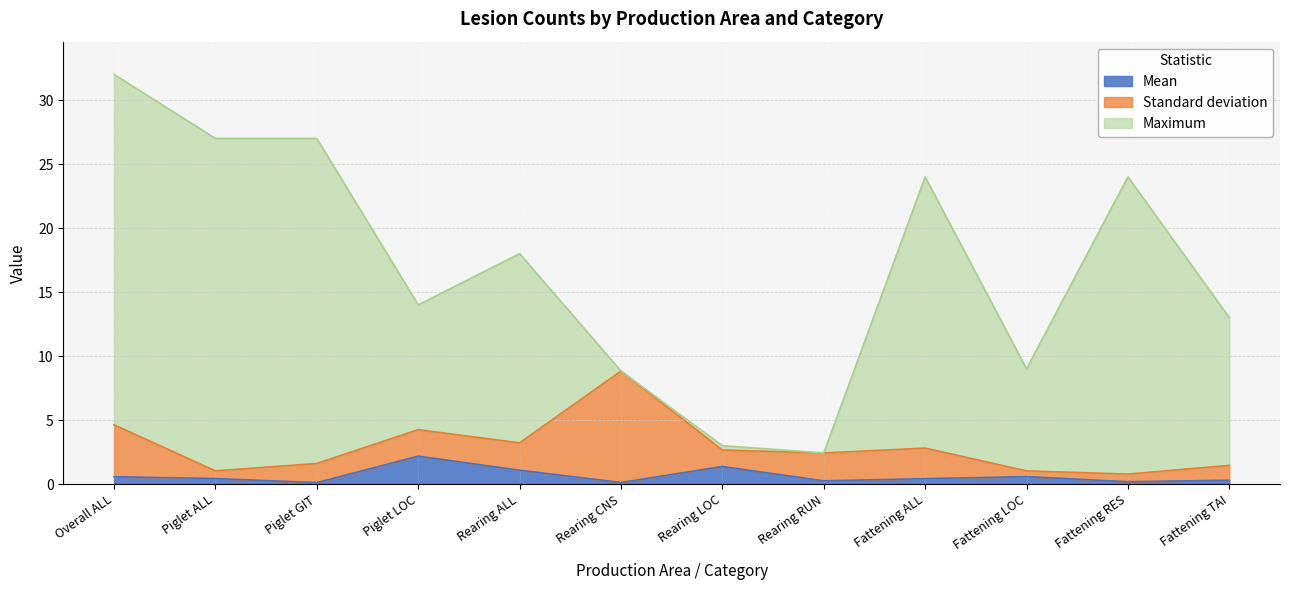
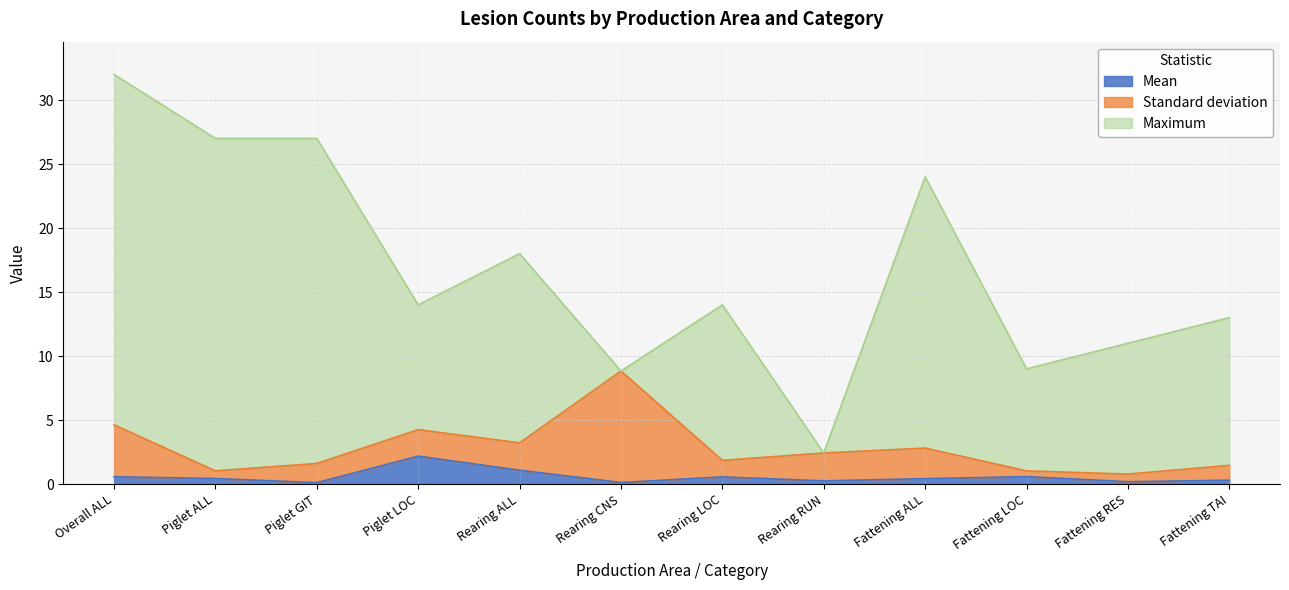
  {
    "Mean": {
      "Overall ALL": 0.6,
      "Piglet ALL": 0.4,
      "Piglet GIT": 0.1,
      "Piglet LOC": 2.2,
      "Rearing ALL": 1.1,
      "Rearing CNS": 0.1,
-     "Rearing LOC": 1.4,
+     "Rearing LOC": 0.6,
      "Rearing RUN": 0.3,
      "Fattening ALL": 0.4,
      "Fattening LOC": 0.6,
      "Fattening RES": 0.2,
      "Fattening TAI": 0.3
    },
    "Standard deviation": {
      "Rearing LOC": 1.3
    },
    "Maximum": {
      "Overall ALL": 32,
      "Piglet ALL": 27,
      "Piglet GIT": 27,
      "Piglet LOC": 14,
      "Rearing ALL": 18,
-     "Rearing LOC": 3,
+     "Rearing LOC": 14,
      "Fattening ALL": 24,
      "Fattening LOC": 9,
-     "Fattening RES": 24,
+     "Fattening RES": 11,
      "Fattening TAI": 13
    }
  }
